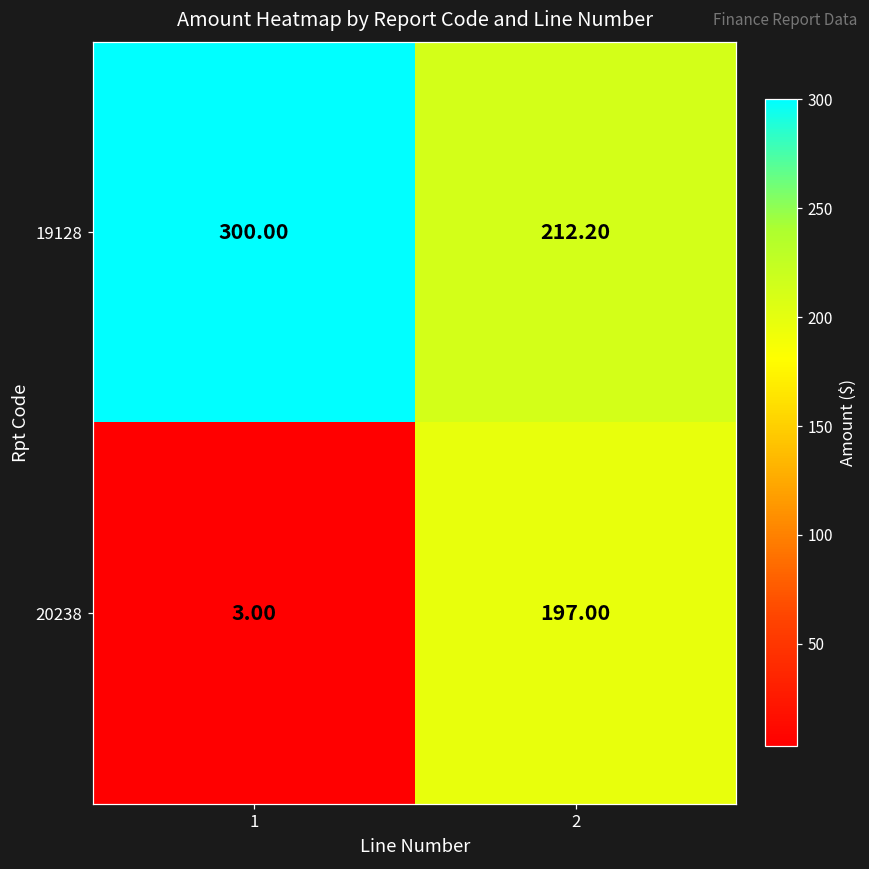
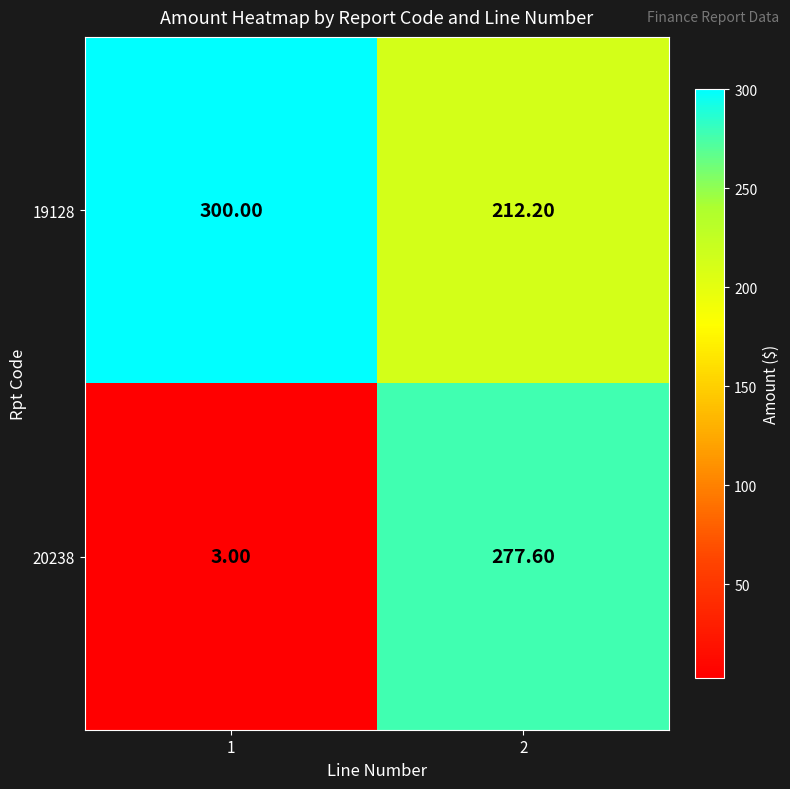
  {
    "19128": {
      "1": 300.00,
      "2": 212.20
    },
    "20238": {
      "1": 3.00,
-     "2": 197.00
+     "2": 277.60
    }
  }
